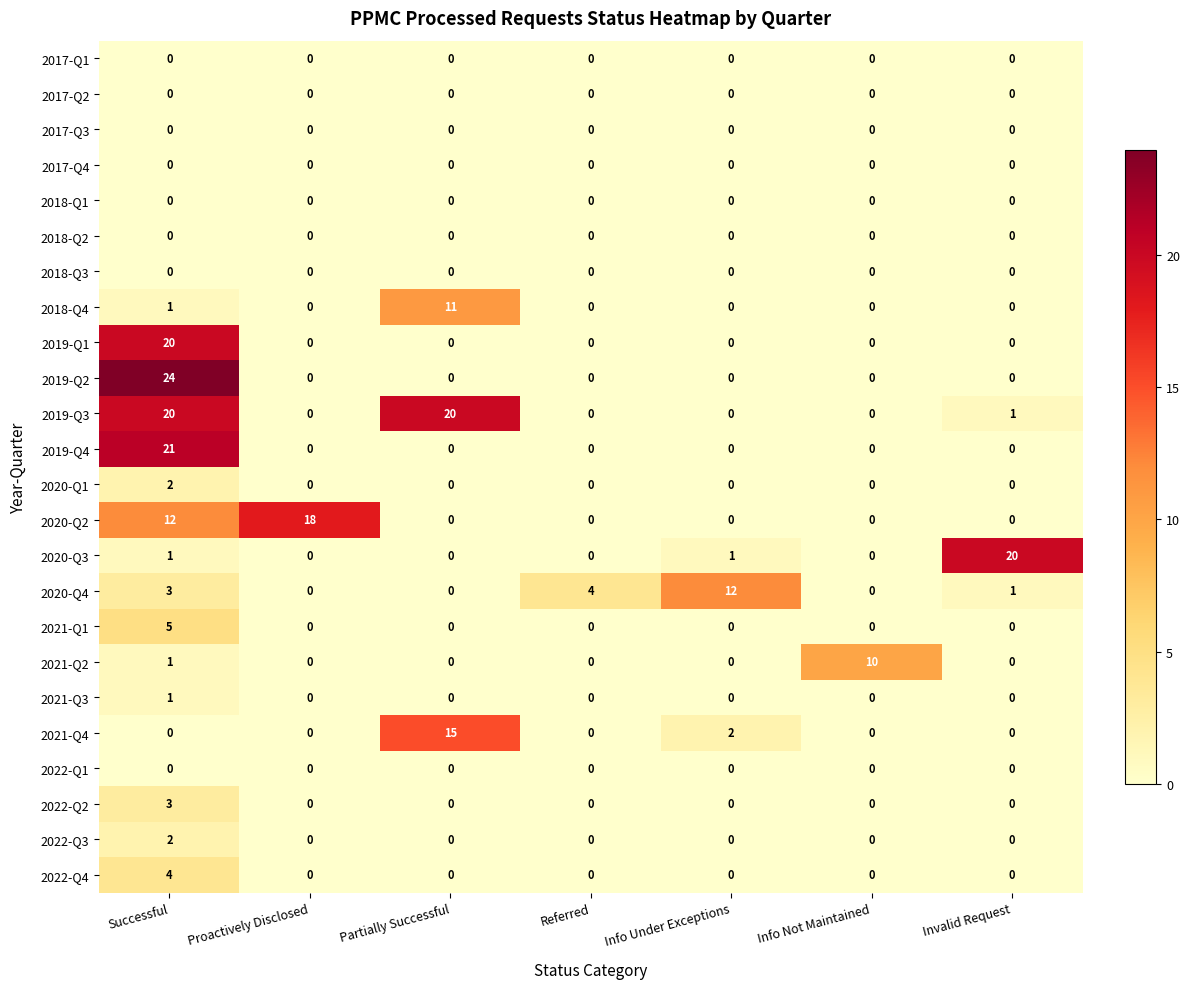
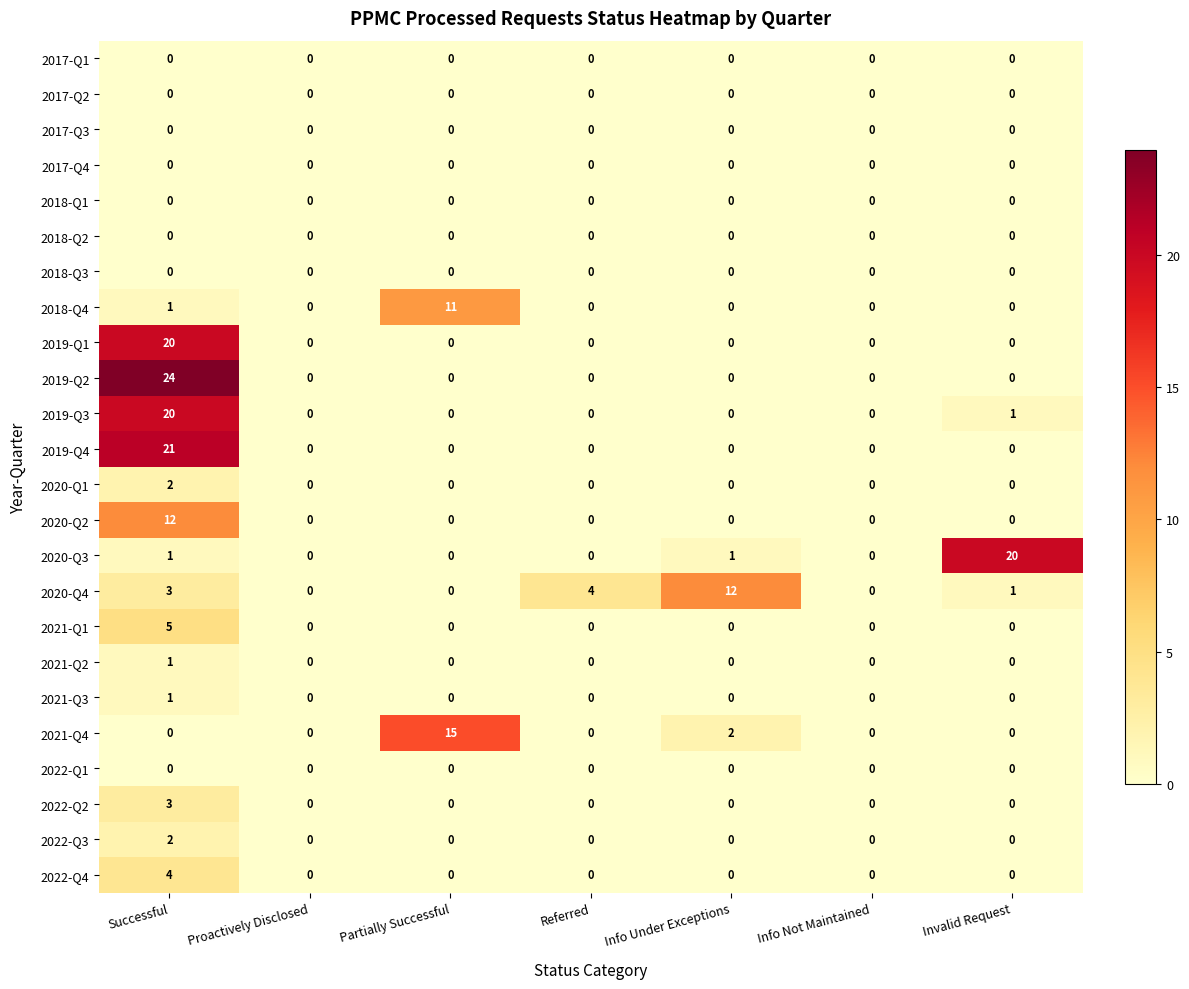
  {
    "2017-Q1": {
      "Successful": 0,
      "Proactively Disclosed": 0,
      "Partially Successful": 0,
      "Referred": 0,
      "Info Under Exceptions": 0,
      "Info Not Maintained": 0,
      "Invalid Request": 0
    },
    "2017-Q2": {
      "Successful": 0,
      "Proactively Disclosed": 0,
      "Partially Successful": 0,
      "Referred": 0,
      "Info Under Exceptions": 0,
      "Info Not Maintained": 0,
      "Invalid Request": 0
    },
    "2017-Q3": {
      "Successful": 0,
      "Proactively Disclosed": 0,
      "Partially Successful": 0,
      "Referred": 0,
      "Info Under Exceptions": 0,
      "Info Not Maintained": 0,
      "Invalid Request": 0
    },
    "2017-Q4": {
      "Successful": 0,
      "Proactively Disclosed": 0,
      "Partially Successful": 0,
      "Referred": 0,
      "Info Under Exceptions": 0,
      "Info Not Maintained": 0,
      "Invalid Request": 0
    },
    "2018-Q1": {
      "Successful": 0,
      "Proactively Disclosed": 0,
      "Partially Successful": 0,
      "Referred": 0,
      "Info Under Exceptions": 0,
      "Info Not Maintained": 0,
      "Invalid Request": 0
    },
    "2018-Q2": {
      "Successful": 0,
      "Proactively Disclosed": 0,
      "Partially Successful": 0,
      "Referred": 0,
      "Info Under Exceptions": 0,
      "Info Not Maintained": 0,
      "Invalid Request": 0
    },
    "2018-Q3": {
      "Successful": 0,
      "Proactively Disclosed": 0,
      "Partially Successful": 0,
      "Referred": 0,
      "Info Under Exceptions": 0,
      "Info Not Maintained": 0,
      "Invalid Request": 0
    },
    "2018-Q4": {
      "Successful": 1,
      "Proactively Disclosed": 0,
      "Partially Successful": 11,
      "Referred": 0,
      "Info Under Exceptions": 0,
      "Info Not Maintained": 0,
      "Invalid Request": 0
    },
    "2019-Q1": {
      "Successful": 20,
      "Proactively Disclosed": 0,
      "Partially Successful": 0,
      "Referred": 0,
      "Info Under Exceptions": 0,
      "Info Not Maintained": 0,
      "Invalid Request": 0
    },
    "2019-Q2": {
      "Successful": 24,
      "Proactively Disclosed": 0,
      "Partially Successful": 0,
      "Referred": 0,
      "Info Under Exceptions": 0,
      "Info Not Maintained": 0,
      "Invalid Request": 0
    },
    "2019-Q3": {
      "Successful": 20,
      "Proactively Disclosed": 0,
-     "Partially Successful": 20,
+     "Partially Successful": 0,
      "Referred": 0,
      "Info Under Exceptions": 0,
      "Info Not Maintained": 0,
      "Invalid Request": 1
    },
    "2019-Q4": {
      "Successful": 21,
      "Proactively Disclosed": 0,
      "Partially Successful": 0,
      "Referred": 0,
      "Info Under Exceptions": 0,
      "Info Not Maintained": 0,
      "Invalid Request": 0
    },
    "2020-Q1": {
      "Successful": 2,
      "Proactively Disclosed": 0,
      "Partially Successful": 0,
      "Referred": 0,
      "Info Under Exceptions": 0,
      "Info Not Maintained": 0,
      "Invalid Request": 0
    },
    "2020-Q2": {
      "Successful": 12,
-     "Proactively Disclosed": 18,
+     "Proactively Disclosed": 0,
      "Partially Successful": 0,
      "Referred": 0,
      "Info Under Exceptions": 0,
      "Info Not Maintained": 0,
      "Invalid Request": 0
    },
    "2020-Q3": {
      "Successful": 1,
      "Proactively Disclosed": 0,
      "Partially Successful": 0,
      "Referred": 0,
      "Info Under Exceptions": 1,
      "Info Not Maintained": 0,
      "Invalid Request": 20
    },
    "2020-Q4": {
      "Successful": 3,
      "Proactively Disclosed": 0,
      "Partially Successful": 0,
      "Referred": 4,
      "Info Under Exceptions": 12,
      "Info Not Maintained": 0,
      "Invalid Request": 1
    },
    "2021-Q1": {
      "Successful": 5,
      "Proactively Disclosed": 0,
      "Partially Successful": 0,
      "Referred": 0,
      "Info Under Exceptions": 0,
      "Info Not Maintained": 0,
      "Invalid Request": 0
    },
    "2021-Q2": {
      "Successful": 1,
      "Proactively Disclosed": 0,
      "Partially Successful": 0,
      "Referred": 0,
      "Info Under Exceptions": 0,
-     "Info Not Maintained": 10,
+     "Info Not Maintained": 0,
      "Invalid Request": 0
    },
    "2021-Q3": {
      "Successful": 1,
      "Proactively Disclosed": 0,
      "Partially Successful": 0,
      "Referred": 0,
      "Info Under Exceptions": 0,
      "Info Not Maintained": 0,
      "Invalid Request": 0
    },
    "2021-Q4": {
      "Successful": 0,
      "Proactively Disclosed": 0,
      "Partially Successful": 15,
      "Referred": 0,
      "Info Under Exceptions": 2,
      "Info Not Maintained": 0,
      "Invalid Request": 0
    },
    "2022-Q1": {
      "Successful": 0,
      "Proactively Disclosed": 0,
      "Partially Successful": 0,
      "Referred": 0,
      "Info Under Exceptions": 0,
      "Info Not Maintained": 0,
      "Invalid Request": 0
    },
    "2022-Q2": {
      "Successful": 3,
      "Proactively Disclosed": 0,
      "Partially Successful": 0,
      "Referred": 0,
      "Info Under Exceptions": 0,
      "Info Not Maintained": 0,
      "Invalid Request": 0
    },
    "2022-Q3": {
      "Successful": 2,
      "Proactively Disclosed": 0,
      "Partially Successful": 0,
      "Referred": 0,
      "Info Under Exceptions": 0,
      "Info Not Maintained": 0,
      "Invalid Request": 0
    },
    "2022-Q4": {
      "Successful": 4,
      "Proactively Disclosed": 0,
      "Partially Successful": 0,
      "Referred": 0,
      "Info Under Exceptions": 0,
      "Info Not Maintained": 0,
      "Invalid Request": 0
    }
  }
